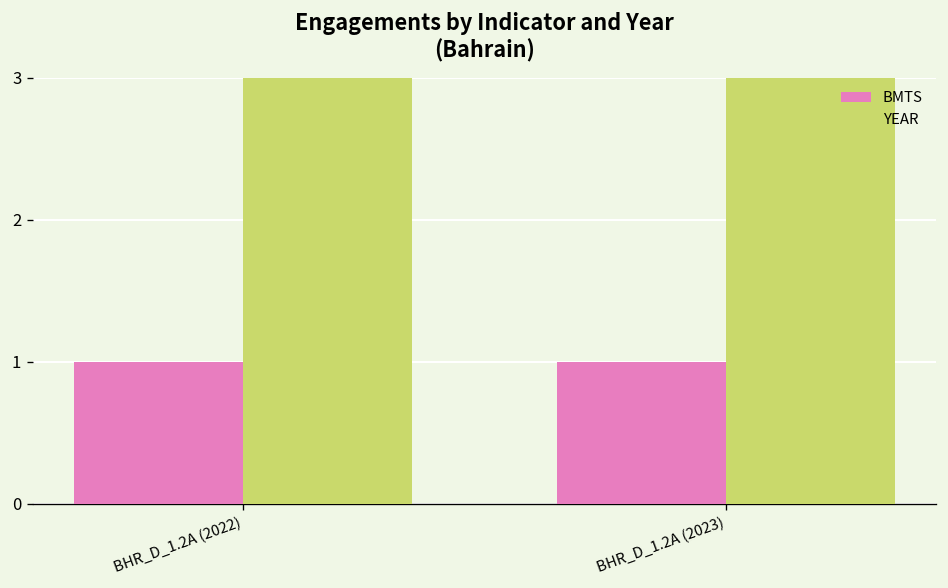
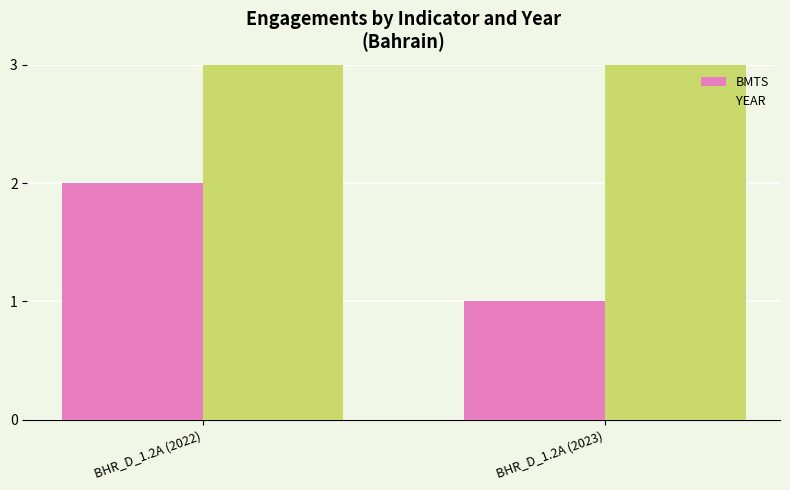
  {
    "BMTS": {
-     "BHR_D_1.2A (2022)": 1,
+     "BHR_D_1.2A (2022)": 2,
      "BHR_D_1.2A (2023)": 1
    }
  }
